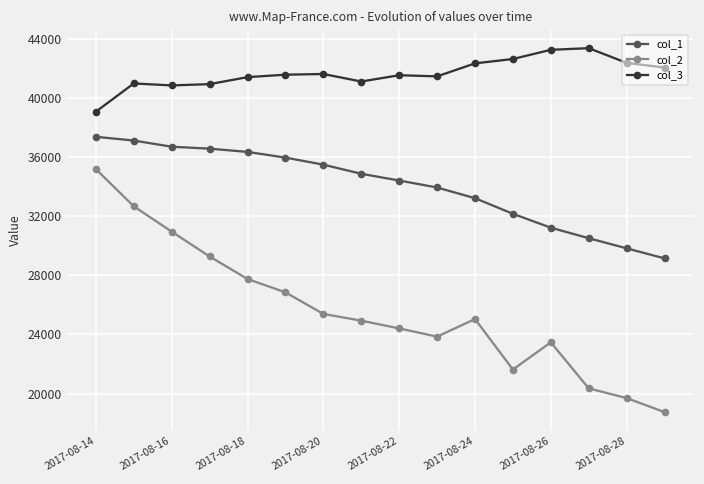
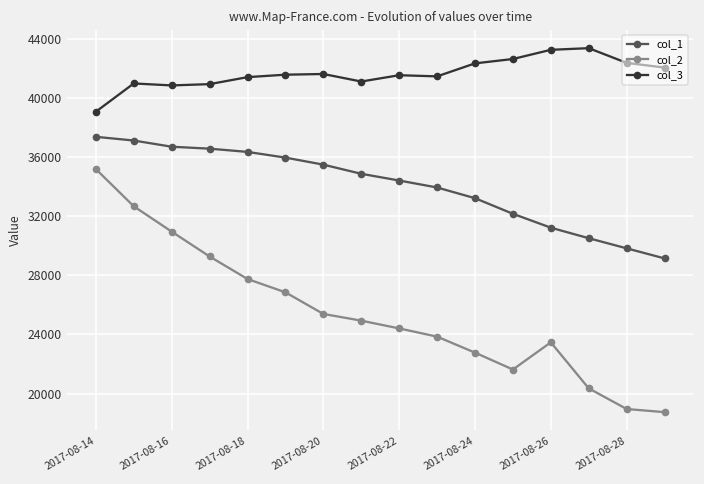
  {
    "col_2": {
      "2017-08-14": 35200,
      "2017-08-16": 31000,
      "2017-08-18": 27800,
      "2017-08-20": 25400,
      "2017-08-22": 24400,
-     "2017-08-24": 25000,
+     "2017-08-24": 22800,
      "2017-08-26": 23500,
-     "2017-08-28": 19700
+     "2017-08-28": 19000
    }
  }
